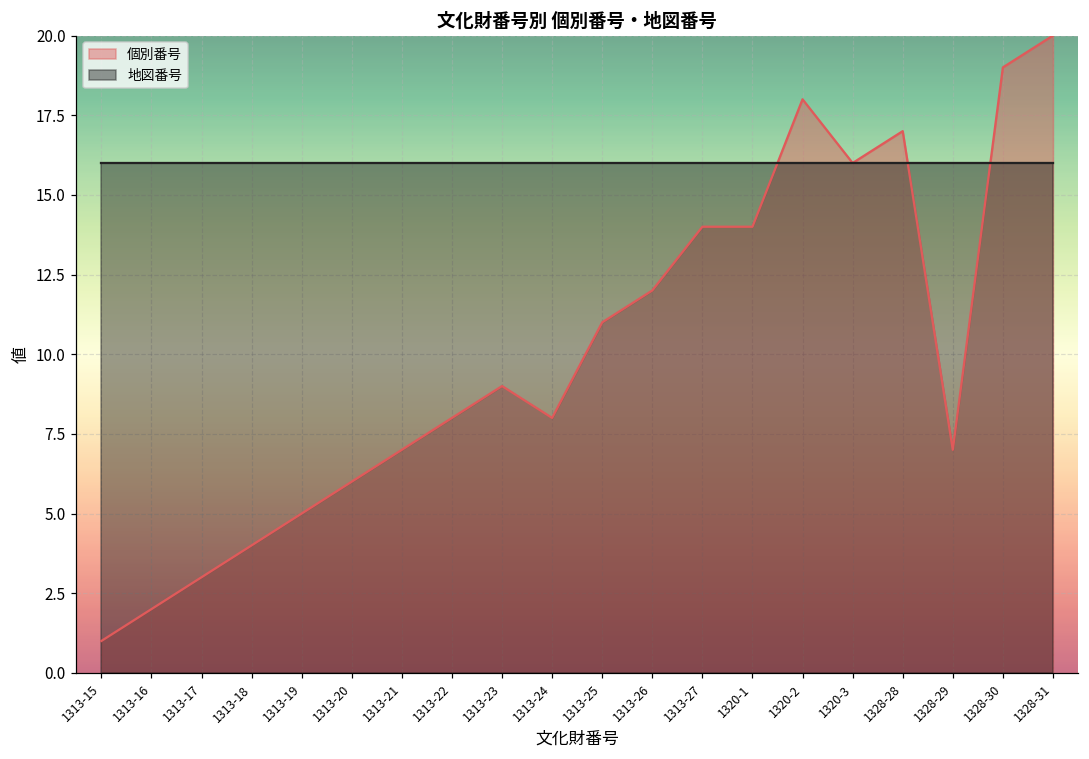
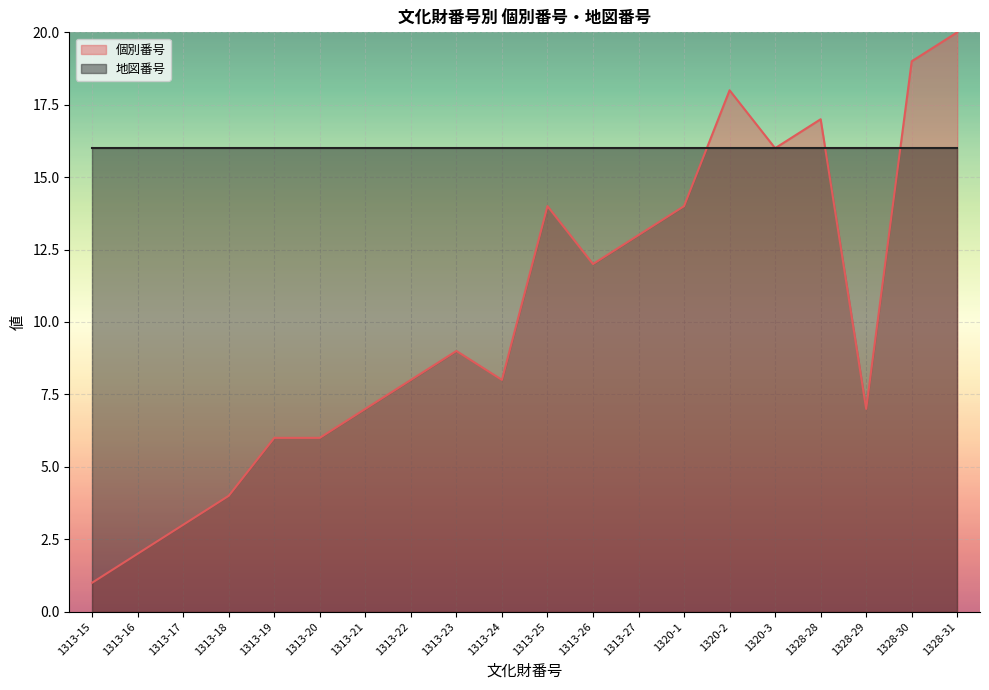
  {
    "個別番号": {
      "1313-15": 1,
      "1313-16": 2,
      "1313-17": 3,
      "1313-18": 4,
-     "1313-19": 5,
+     "1313-19": 6,
      "1313-20": 6,
      "1313-21": 7,
      "1313-22": 8,
      "1313-23": 9,
      "1313-24": 8,
-     "1313-25": 11,
+     "1313-25": 14,
      "1313-26": 12,
-     "1313-27": 14,
+     "1313-27": 13,
      "1320-1": 14,
      "1320-2": 18,
      "1328-28": 17,
      "1328-29": 7,
      "1328-30": 19,
      "1328-31": 20
    },
    "地図番号": {
      "1313-15": 16,
      "1313-16": 16,
      "1313-17": 16,
      "1313-18": 16,
      "1313-19": 16,
      "1313-20": 16,
      "1313-21": 16,
      "1313-22": 16,
      "1313-23": 16,
      "1313-24": 16,
      "1313-25": 16,
      "1313-26": 16,
      "1313-27": 16,
      "1320-1": 16,
      "1320-2": 16,
      "1328-28": 16,
      "1328-29": 16,
      "1328-30": 16,
      "1328-31": 16
    }
  }
